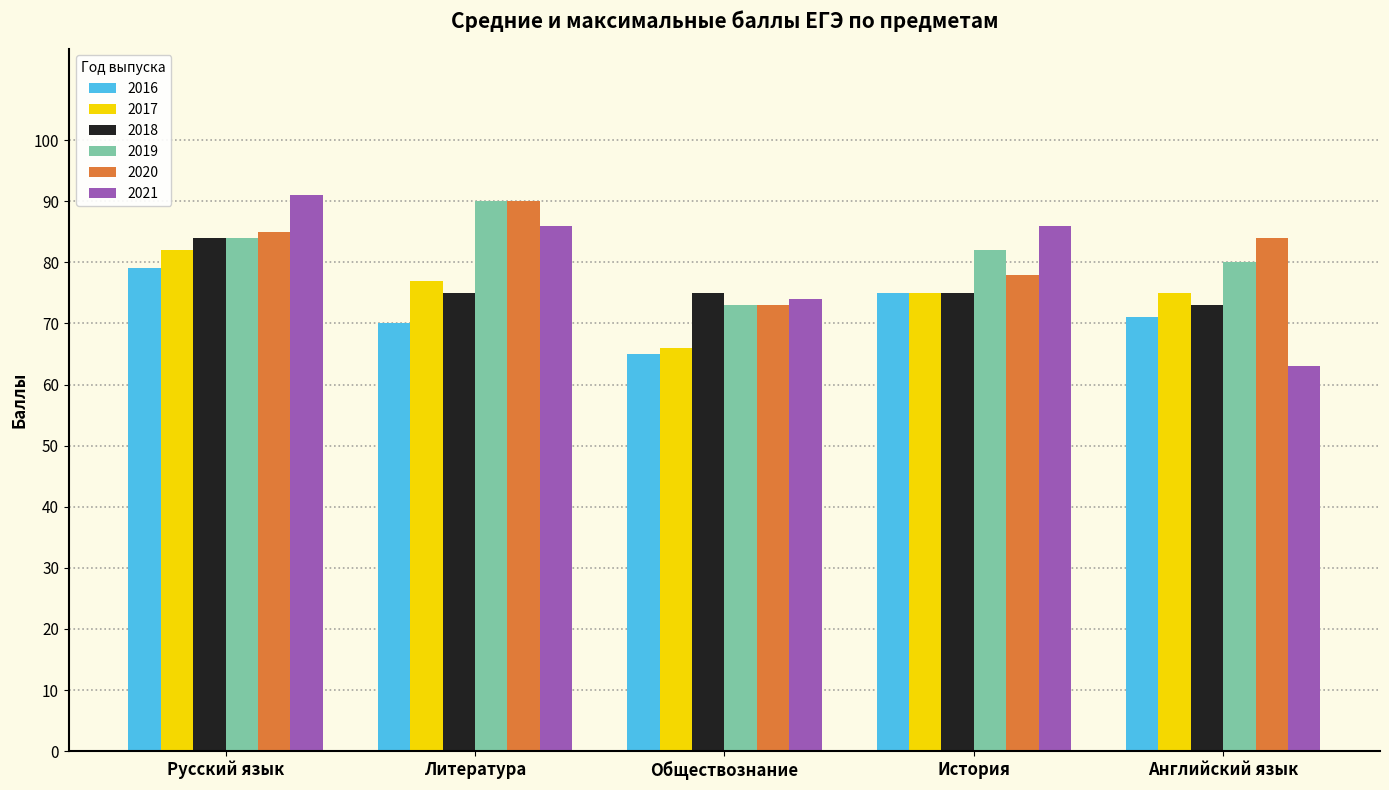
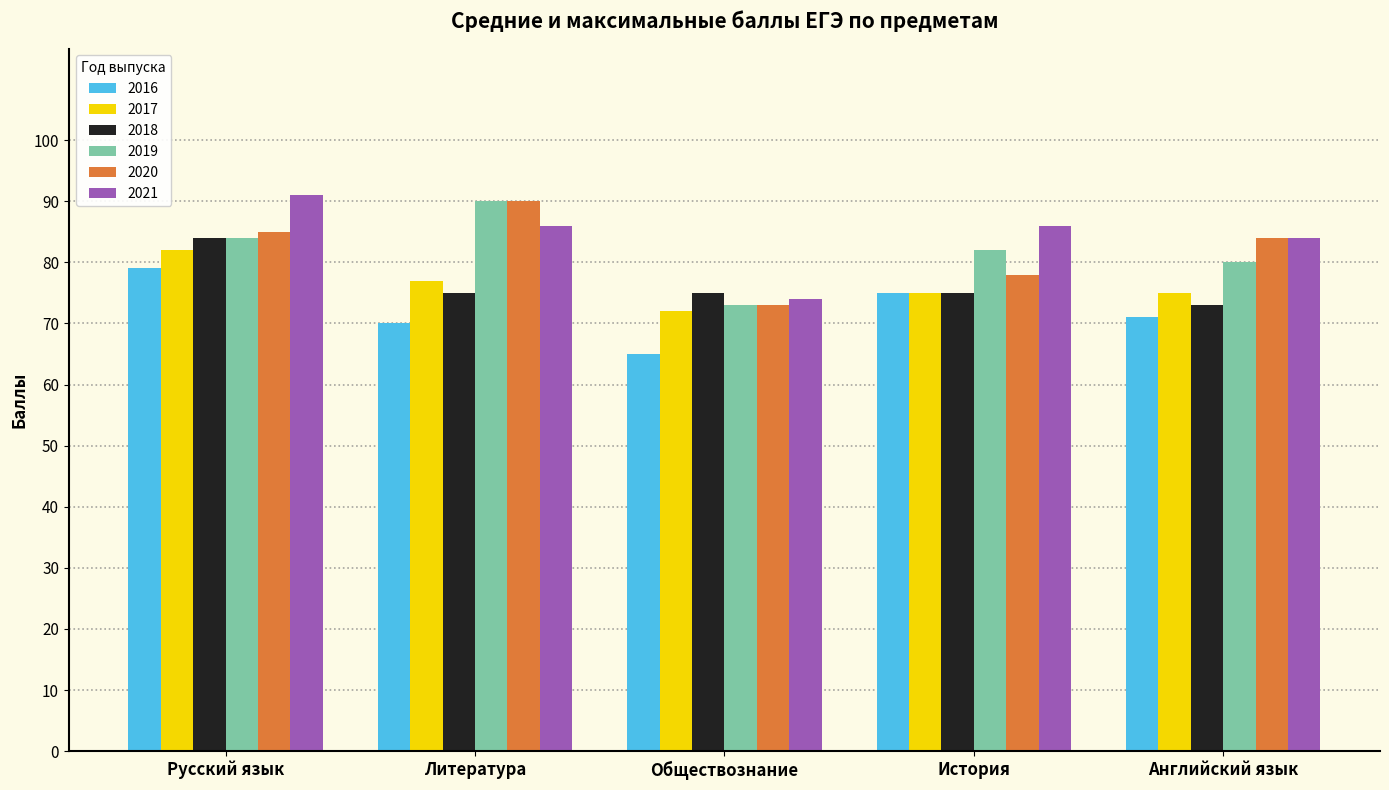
  {
    "2016": {
      "Русский язык": 79,
      "Литература": 70,
      "Обществознание": 65,
      "История": 75,
      "Английский язык": 71
    },
    "2017": {
      "Русский язык": 82,
      "Литература": 77,
-     "Обществознание": 66,
+     "Обществознание": 72,
      "История": 75,
      "Английский язык": 75
    },
    "2018": {
      "Русский язык": 84,
      "Литература": 75,
      "Обществознание": 75,
      "История": 75,
      "Английский язык": 73
    },
    "2019": {
      "Русский язык": 84,
      "Литература": 90,
      "Обществознание": 73,
      "История": 82,
      "Английский язык": 80
    },
    "2020": {
      "Русский язык": 85,
      "Литература": 90,
      "Обществознание": 73,
      "История": 78,
      "Английский язык": 84
    },
    "2021": {
      "Русский язык": 91,
      "Литература": 86,
      "Обществознание": 74,
      "История": 86,
-     "Английский язык": 63
+     "Английский язык": 84
    }
  }
